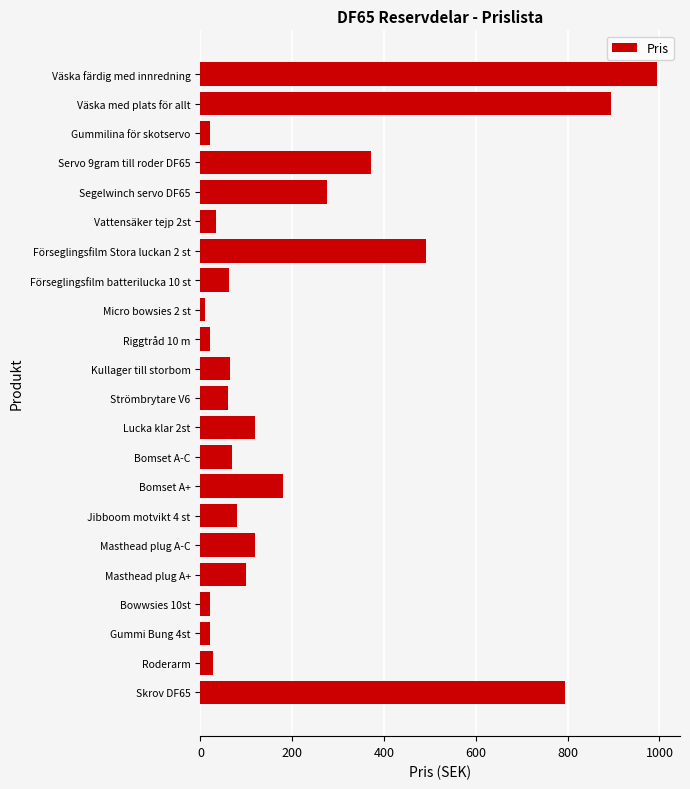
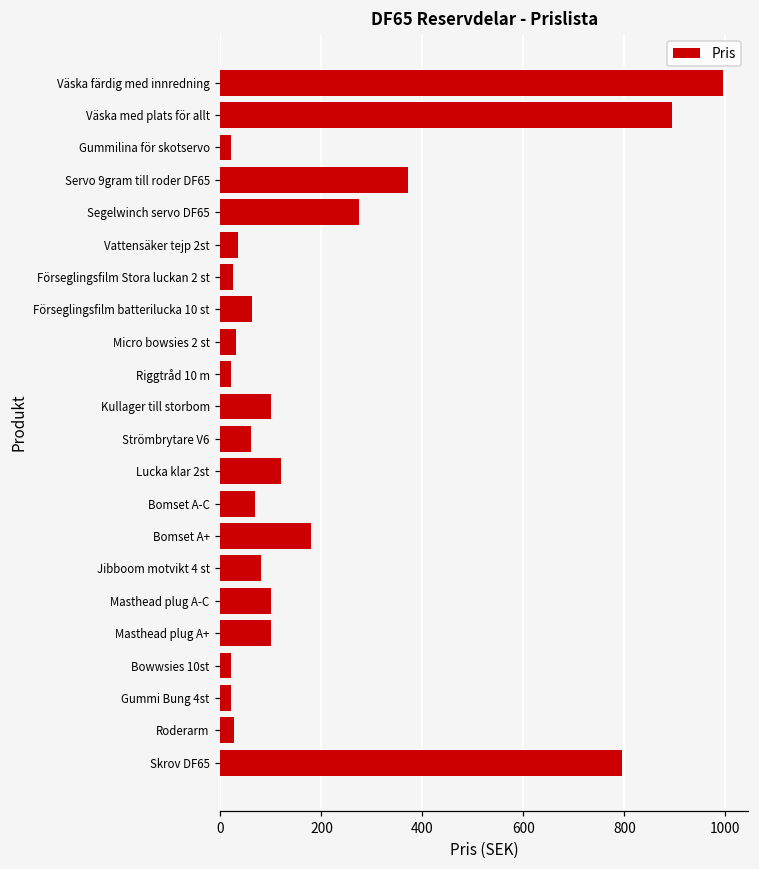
  {
    "Väska färdig med innredning": 1000,
    "Väska med plats för allt": 900,
    "Gummilina för skotservo": 20,
    "Servo 9gram till roder DF65": 370,
    "Segelwinch servo DF65": 280,
    "Vattensäker tejp 2st": 40,
-   "Förseglingsfilm Stora luckan 2 st": 490,
+   "Förseglingsfilm Stora luckan 2 st": 30,
    "Förseglingsfilm batterilucka 10 st": 60,
-   "Micro bowsies 2 st": 10,
+   "Micro bowsies 2 st": 30,
    "Riggtråd 10 m": 20,
-   "Kullager till storbom": 60,
+   "Kullager till storbom": 100,
    "Strömbrytare V6": 60,
    "Lucka klar 2st": 120,
    "Bomset A-C": 70,
    "Bomset A+": 180,
    "Jibboom motvikt 4 st": 80,
-   "Masthead plug A-C": 120,
+   "Masthead plug A-C": 100,
    "Masthead plug A+": 100,
    "Bowwsies 10st": 20,
    "Gummi Bung 4st": 20,
    "Roderarm": 30,
    "Skrov DF65": 800
  }
